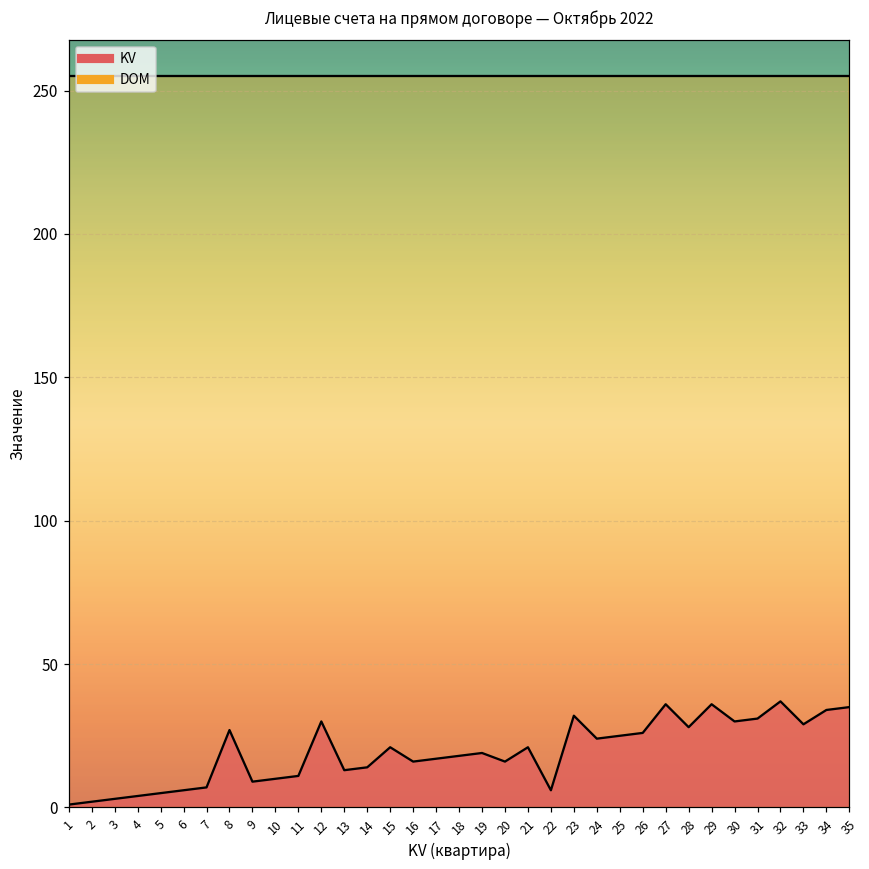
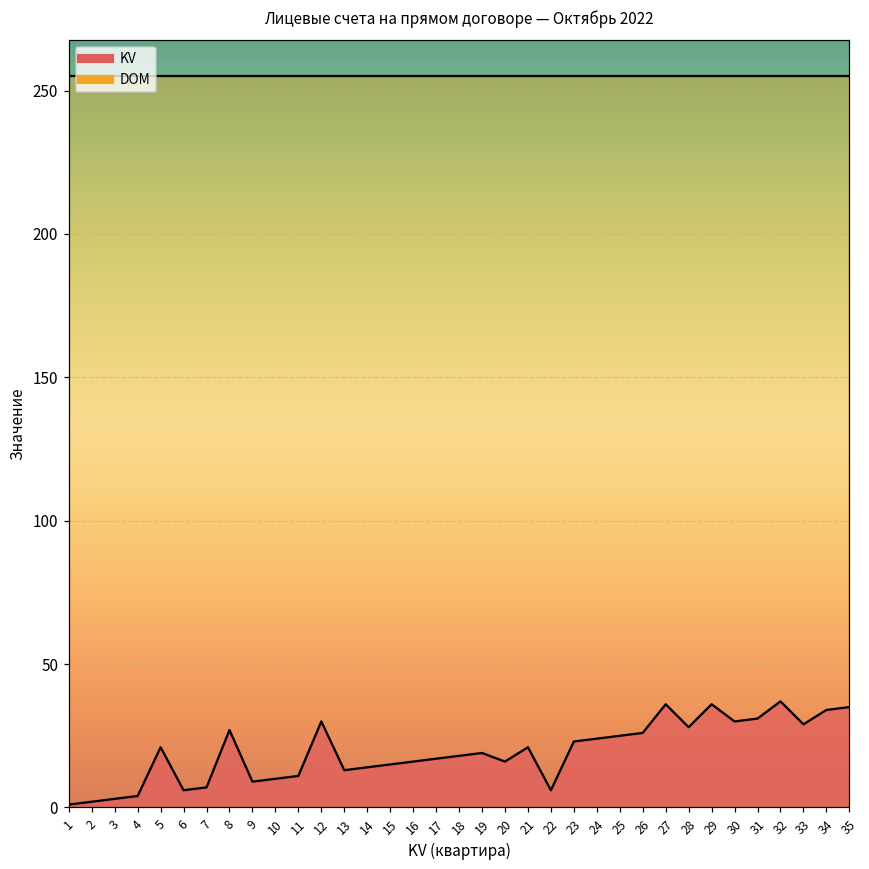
  {
    "KV": {
      "1": 1,
      "2": 2,
      "3": 3,
      "4": 4,
-     "5": 5,
+     "5": 21,
      "6": 6,
      "7": 7,
      "8": 27,
      "9": 9,
      "10": 10,
      "11": 11,
      "12": 30,
      "13": 13,
      "14": 14,
-     "15": 21,
+     "15": 15,
      "16": 16,
      "17": 17,
      "18": 18,
      "19": 19,
      "20": 16,
      "21": 21,
      "22": 6,
-     "23": 32,
+     "23": 23,
      "24": 24,
      "25": 25,
      "26": 26,
      "27": 36,
      "28": 28,
      "29": 36,
      "30": 30,
      "31": 31,
      "32": 37,
      "33": 29,
      "34": 34,
      "35": 35
    },
    "DOM": {
      "1": 255,
      "5": 255,
      "6": 255,
      "7": 255,
      "8": 255,
      "9": 255,
      "10": 255,
      "11": 255,
      "12": 255,
      "13": 255,
      "14": 255,
      "15": 255,
      "16": 255,
      "17": 255,
      "18": 255,
      "19": 255,
      "20": 255,
      "21": 255,
      "22": 255,
      "23": 255,
      "24": 255,
      "25": 255,
      "26": 255,
      "27": 255,
      "28": 255,
      "29": 255,
      "30": 255,
      "31": 255,
      "32": 255,
      "33": 255,
      "34": 255,
      "35": 255
    }
  }
